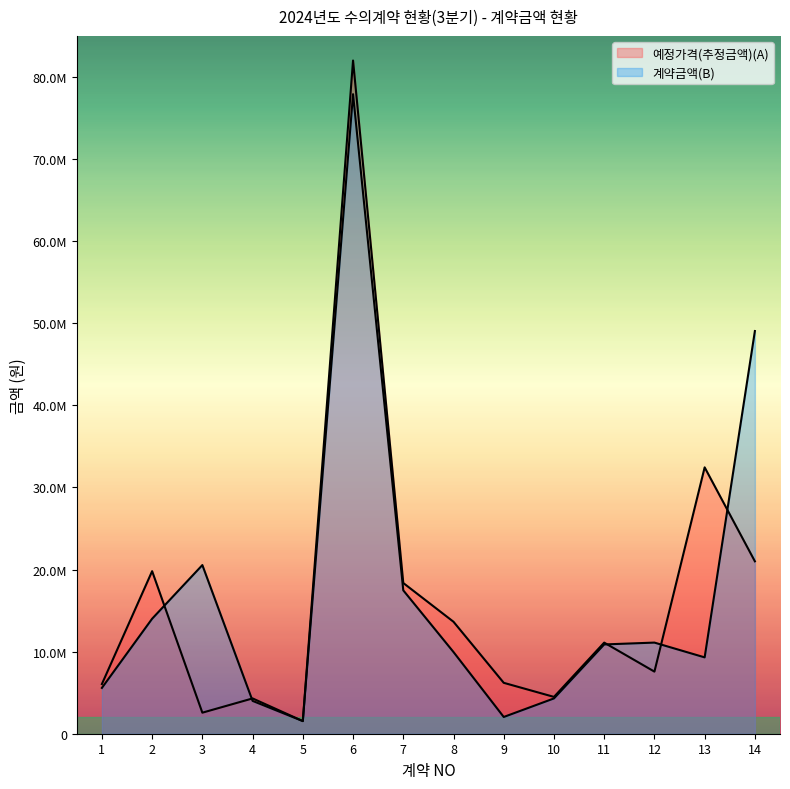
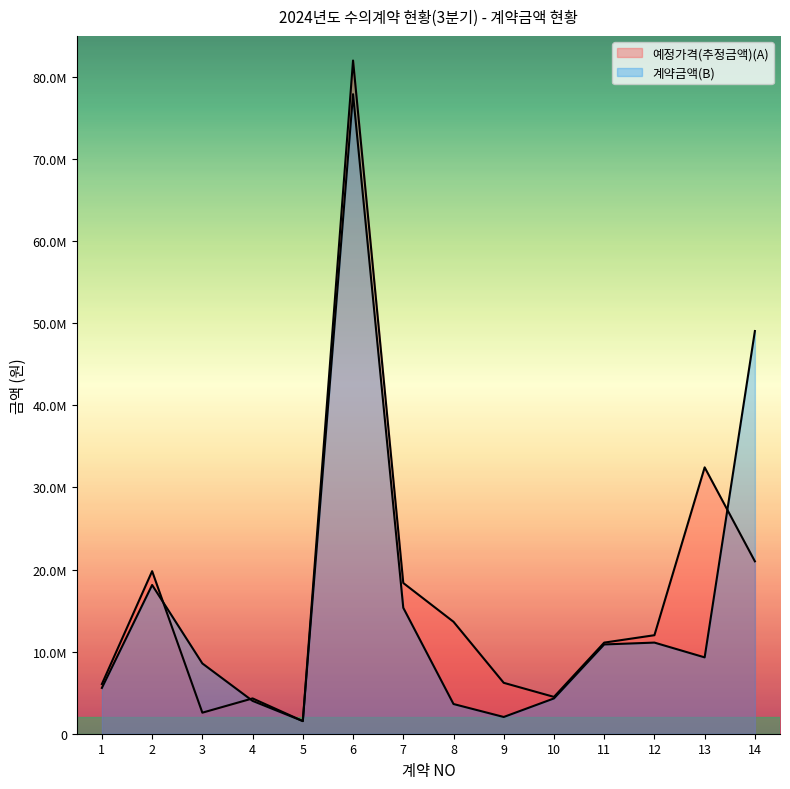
  {
    "예정가격(추정금액)(A)": {
      "1": 6000000,
      "2": 20000000,
      "3": 3000000,
      "6": 82000000,
      "7": 18000000,
      "8": 14000000,
      "9": 6000000,
-     "12": 8000000,
+     "12": 12000000,
      "13": 32000000,
      "14": 21000000
    },
    "계약금액(B)": {
      "1": 6000000,
-     "2": 14000000,
-     "3": 21000000,
+     "2": 18000000,
+     "3": 9000000,
      "6": 78000000,
-     "7": 17000000,
-     "8": 10000000,
+     "7": 15000000,
+     "8": 4000000,
      "9": 2000000,
      "12": 11000000,
      "13": 9000000,
      "14": 49000000
    }
  }
